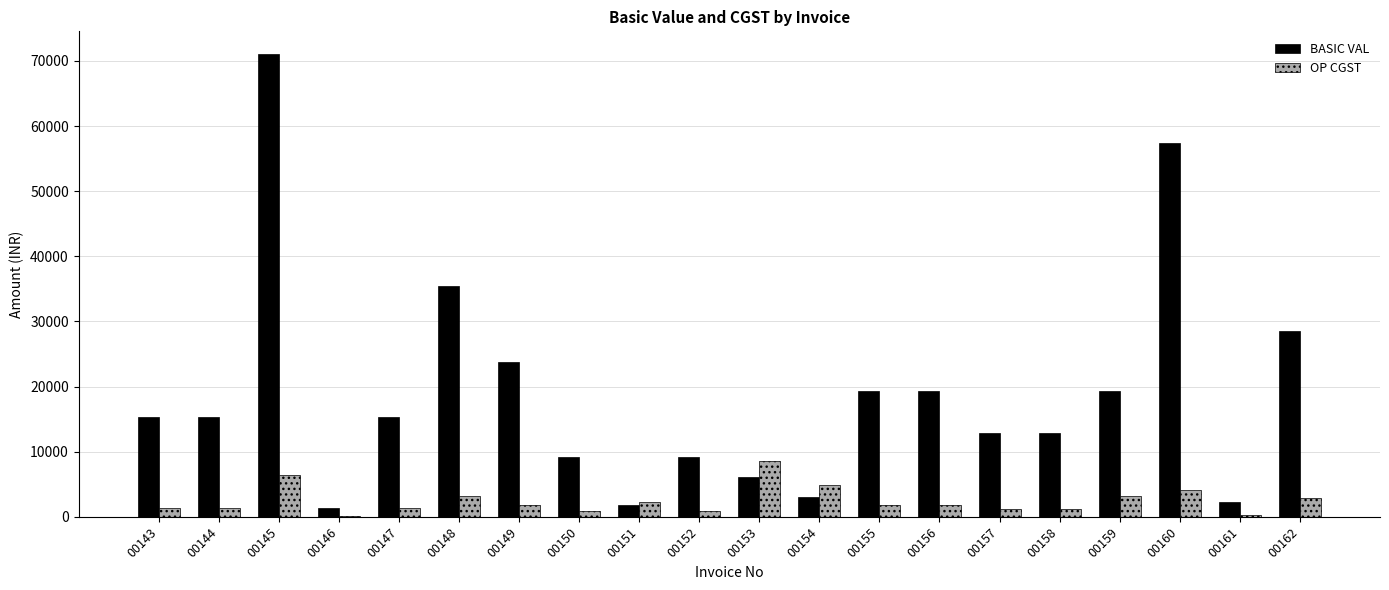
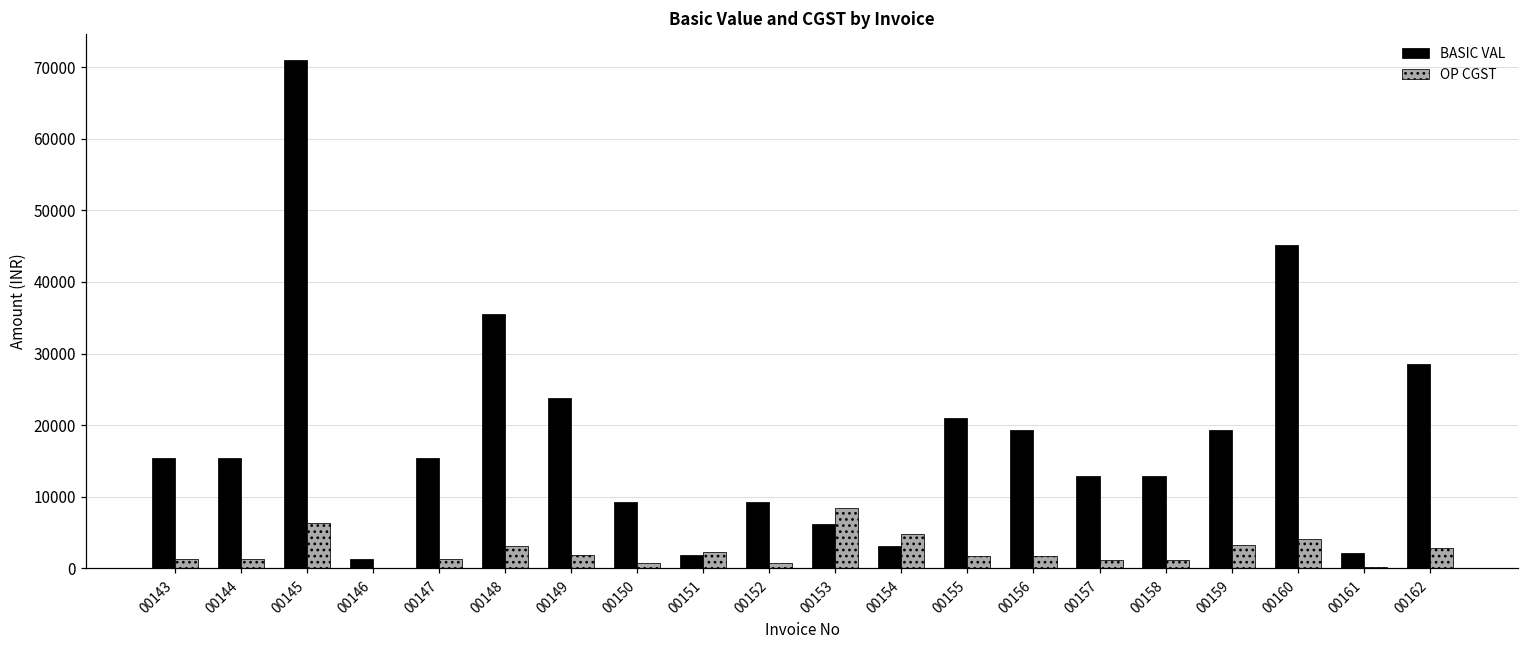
  {
    "BASIC VAL": {
      "00143": 15000,
      "00144": 15000,
      "00145": 71000,
      "00146": 1000,
      "00147": 15000,
      "00148": 36000,
      "00149": 24000,
      "00150": 9000,
      "00151": 2000,
      "00152": 9000,
      "00153": 6000,
      "00154": 3000,
-     "00155": 19000,
+     "00155": 21000,
      "00156": 19000,
      "00157": 13000,
      "00158": 13000,
      "00159": 19000,
-     "00160": 57000,
+     "00160": 45000,
      "00161": 2000,
      "00162": 29000
    },
    "OP CGST": {
      "00143": 1000,
      "00144": 1000,
      "00145": 6000,
      "00147": 1000,
      "00148": 3000,
      "00149": 2000,
      "00150": 1000,
      "00151": 2000,
      "00152": 1000,
      "00153": 8000,
      "00154": 5000,
      "00155": 2000,
      "00156": 2000,
      "00157": 1000,
      "00158": 1000,
      "00159": 3000,
      "00160": 4000,
      "00162": 3000
    }
  }
